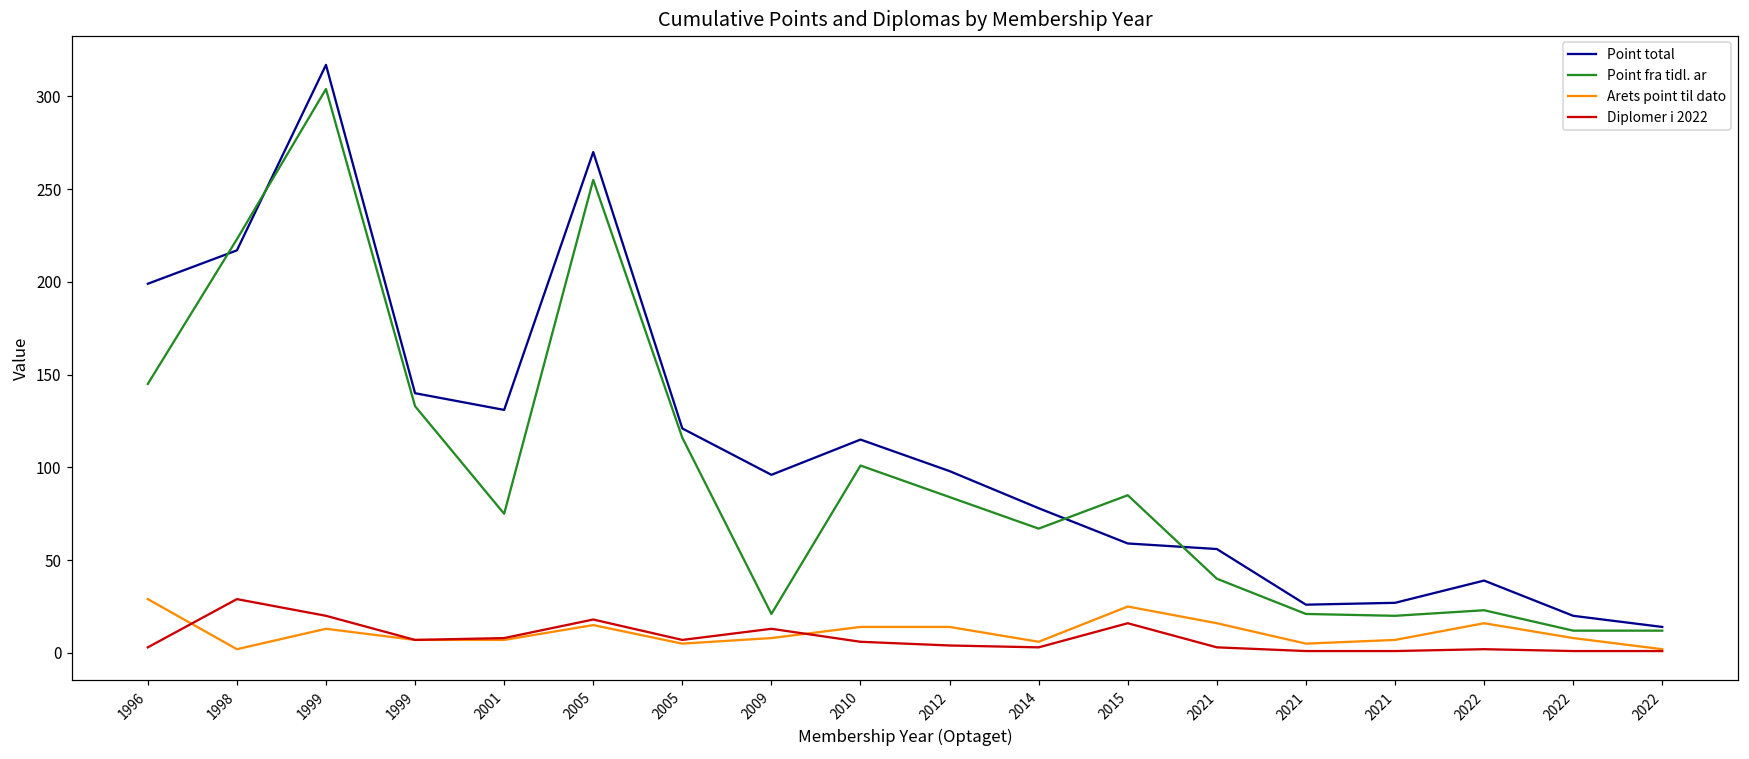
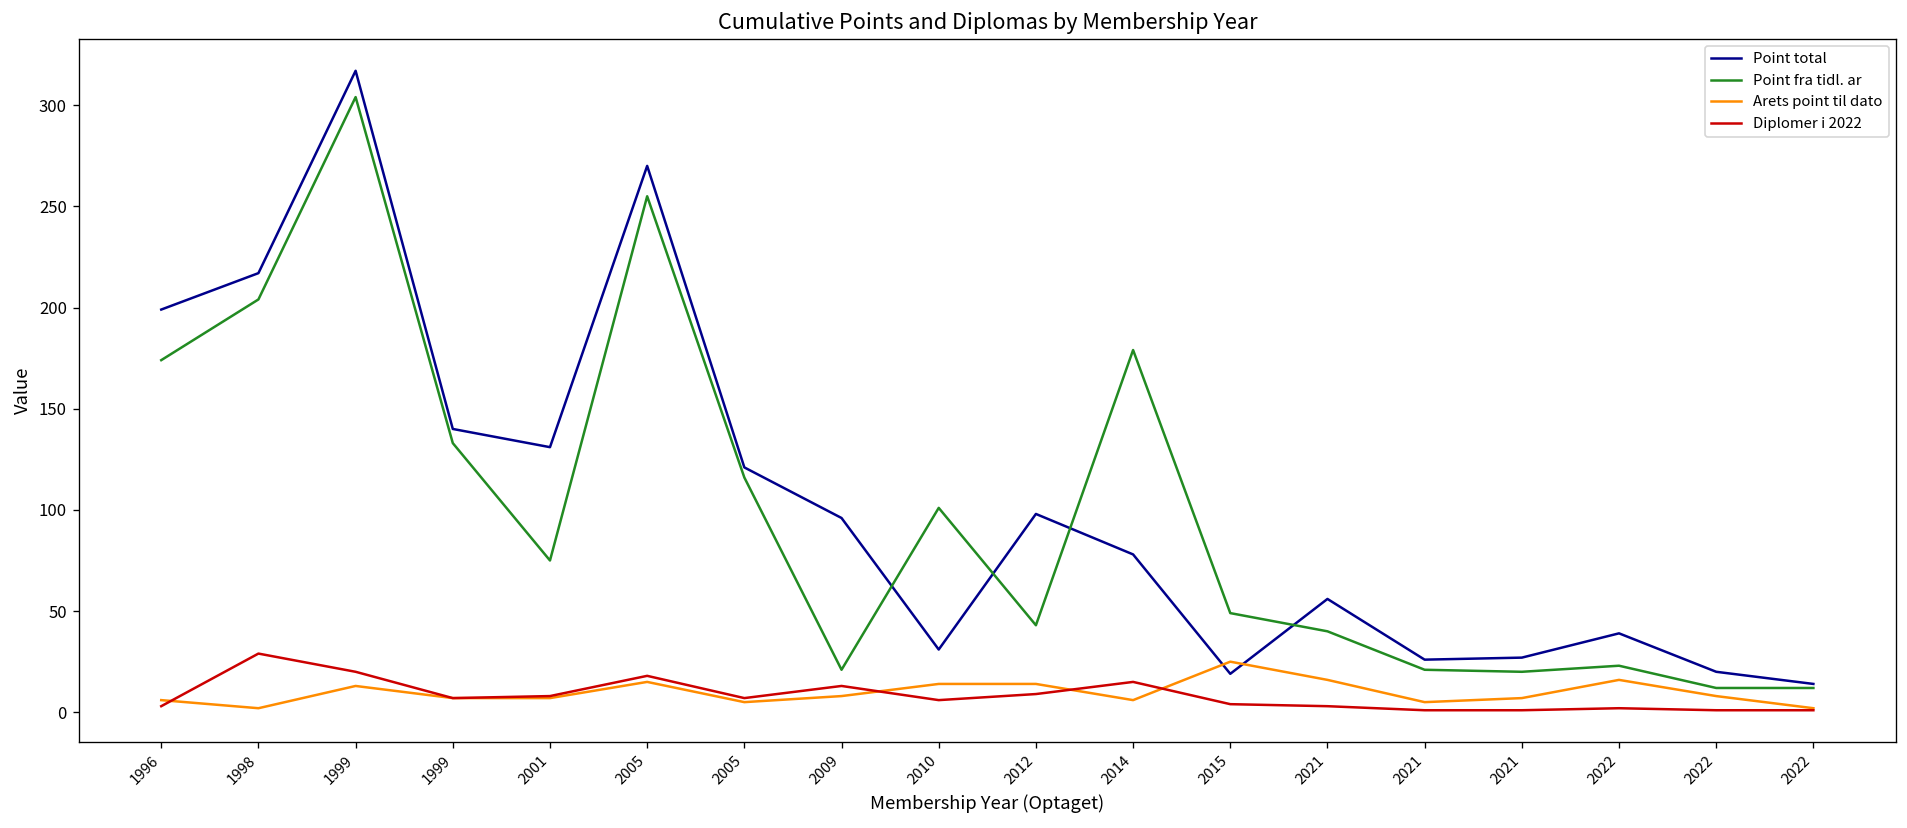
  {
    "Point total": {
      "1996": 199,
      "1998": 217,
      "2001": 131,
      "2009": 96,
-     "2010": 115,
+     "2010": 31,
      "2012": 98,
      "2014": 78,
-     "2015": 59
+     "2015": 19
    },
    "Point fra tidl. ar": {
-     "1996": 145,
-     "1998": 223,
+     "1996": 174,
+     "1998": 204,
      "2001": 75,
      "2009": 21,
      "2010": 101,
-     "2012": 84,
-     "2014": 67,
-     "2015": 85
+     "2012": 43,
+     "2014": 179,
+     "2015": 49
    },
    "Arets point til dato": {
-     "1996": 29,
+     "1996": 6,
      "1998": 2,
      "2009": 8,
      "2010": 14,
      "2012": 14,
      "2014": 6,
      "2015": 25
    },
    "Diplomer i 2022": {
      "1996": 3,
      "1998": 29,
      "2009": 13,
      "2010": 6,
-     "2012": 4,
-     "2014": 3,
-     "2015": 16
+     "2012": 9,
+     "2014": 15,
+     "2015": 4
    }
  }
